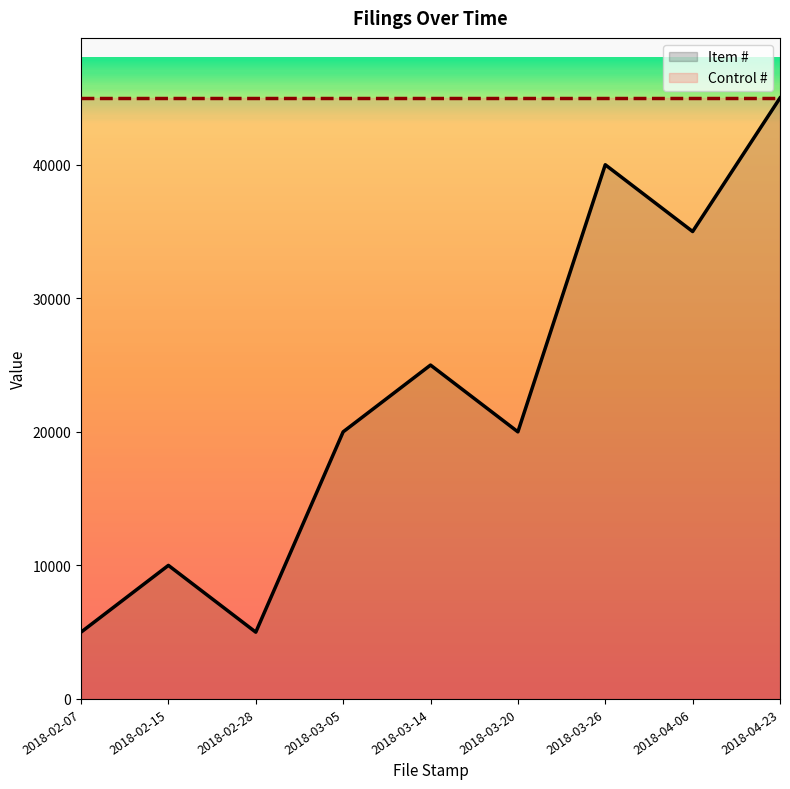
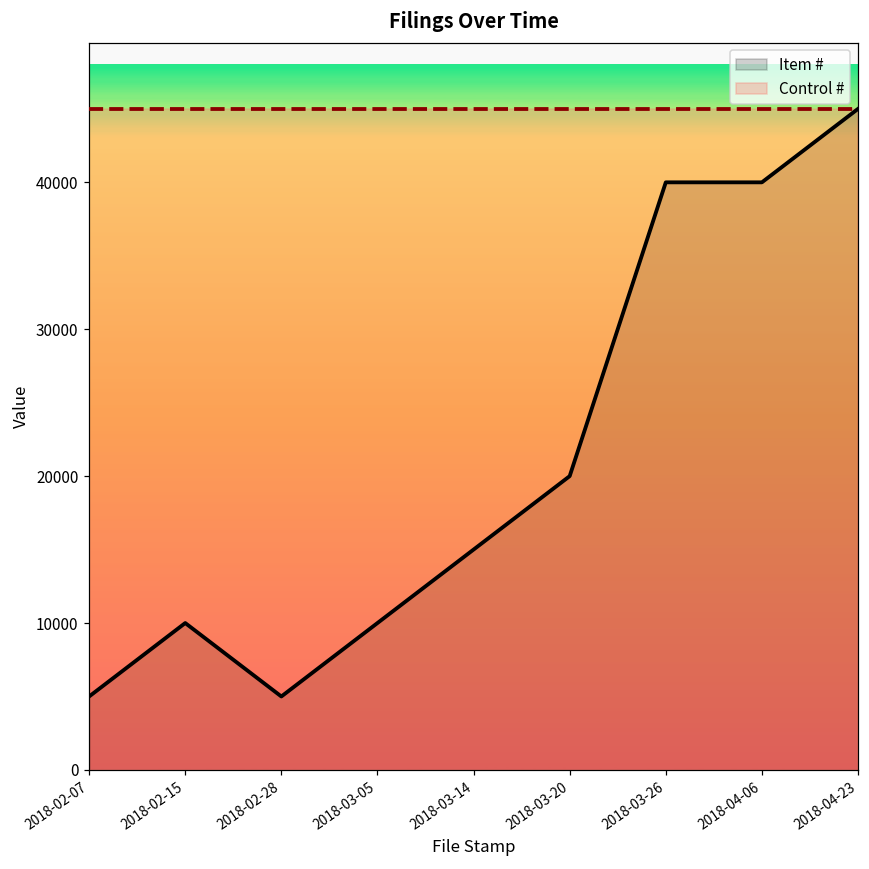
  {
    "Item #": {
      "2018-02-07": 5000,
      "2018-02-15": 10000,
      "2018-02-28": 5000,
-     "2018-03-05": 20000,
-     "2018-03-14": 25000,
+     "2018-03-05": 10000,
+     "2018-03-14": 15000,
      "2018-03-20": 20000,
      "2018-03-26": 40000,
-     "2018-04-06": 35000
+     "2018-04-06": 40000
    },
    "Control #": {
      "2018-02-07": 45000,
      "2018-02-15": 45000,
      "2018-02-28": 45000,
      "2018-03-05": 45000,
      "2018-03-14": 45000,
      "2018-03-20": 45000,
      "2018-03-26": 45000,
      "2018-04-06": 45000
    }
  }
